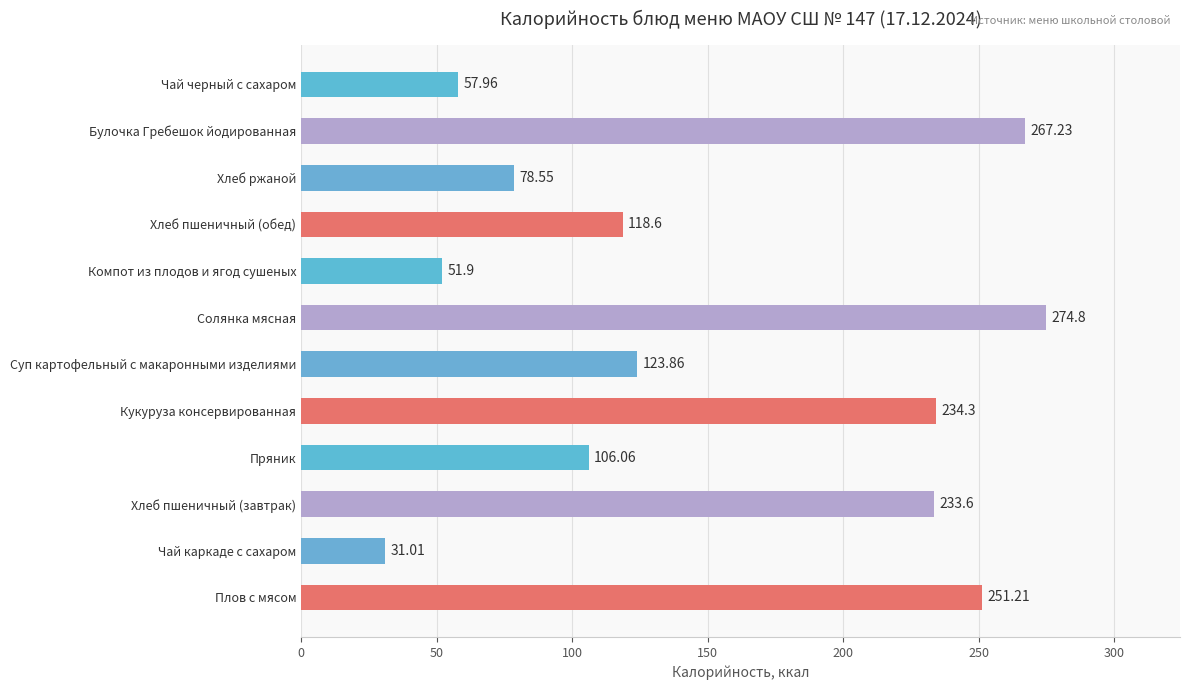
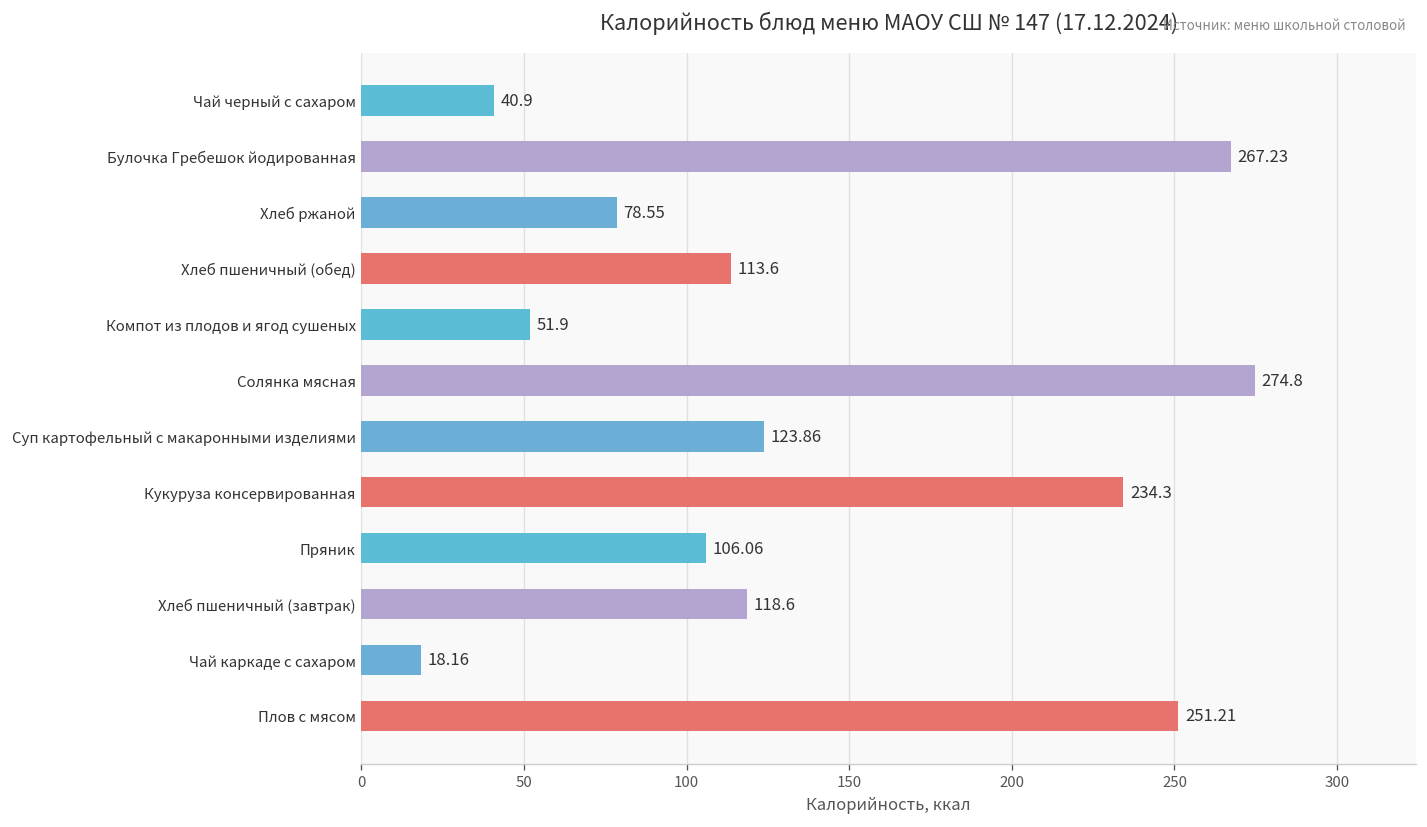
  {
-   "Чай черный с сахаром": 57.96,
+   "Чай черный с сахаром": 40.9,
    "Булочка Гребешок йодированная": 267.23,
    "Хлеб ржаной": 78.55,
-   "Хлеб пшеничный (обед)": 118.6,
+   "Хлеб пшеничный (обед)": 113.6,
    "Компот из плодов и ягод сушеных": 51.9,
    "Солянка мясная": 274.8,
    "Суп картофельный с макаронными изделиями": 123.86,
    "Кукуруза консервированная": 234.3,
    "Пряник": 106.06,
-   "Хлеб пшеничный (завтрак)": 233.6,
-   "Чай каркаде с сахаром": 31.01,
+   "Хлеб пшеничный (завтрак)": 118.6,
+   "Чай каркаде с сахаром": 18.16,
    "Плов с мясом": 251.21
  }
